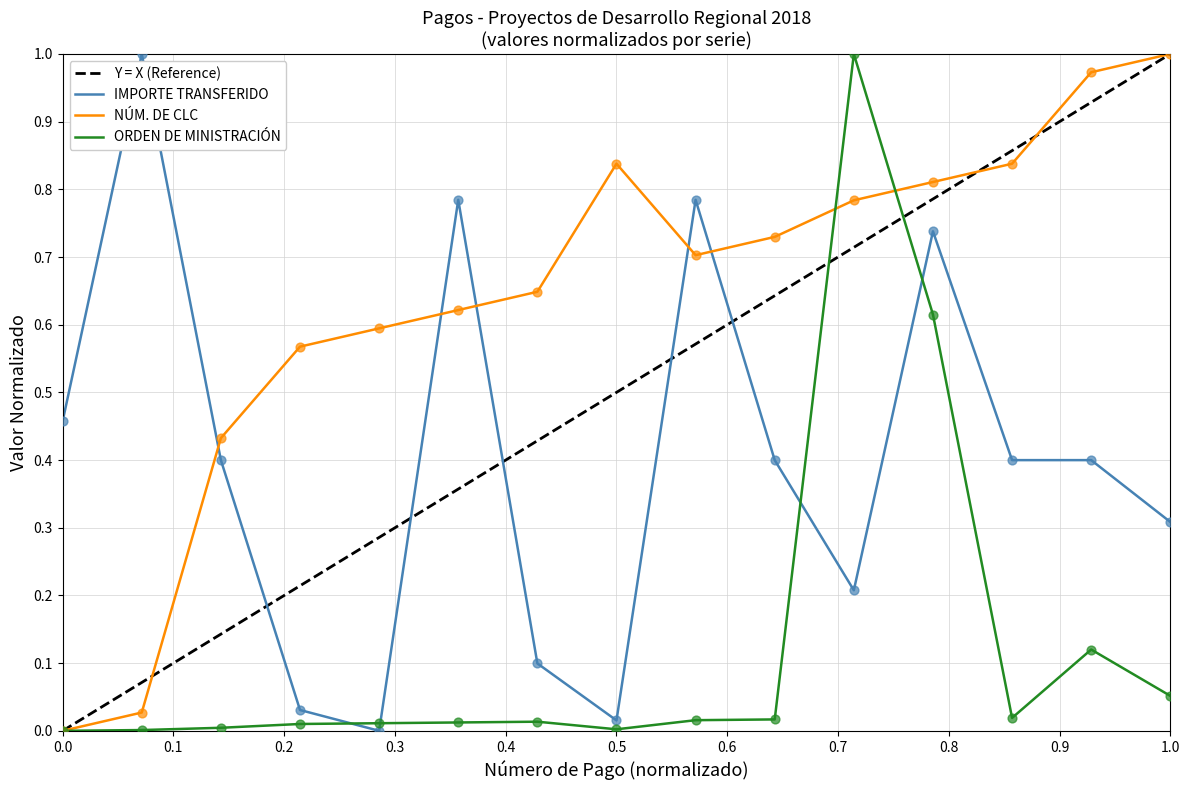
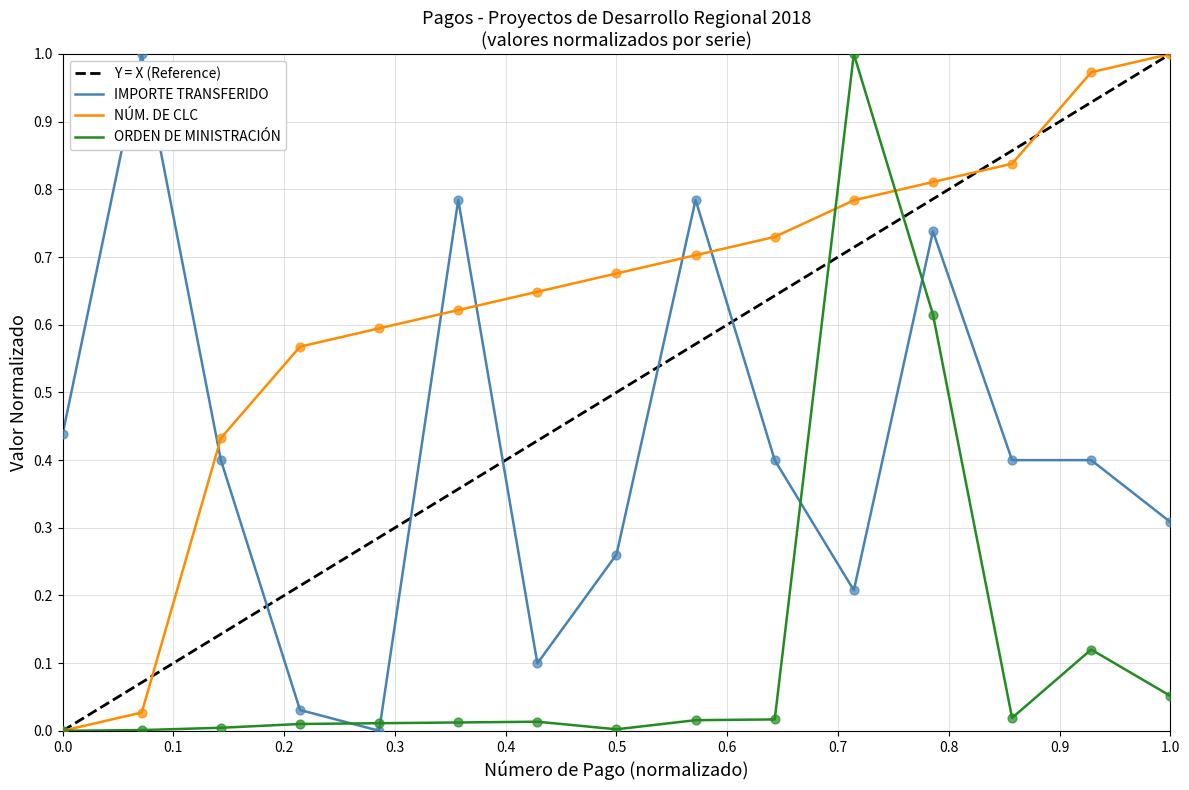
  {
    "IMPORTE TRANSFERIDO": {
-     "0.0": 0.46,
-     "0.5": 0.02,
+     "0.0": 0.44,
+     "0.5": 0.26,
      "1.0": 0.31
    },
    "NÚM. DE CLC": {
-     "0.5": 0.84
+     "0.5": 0.68
    },
    "ORDEN DE MINISTRACIÓN": {
      "0.5": 0.00,
      "1.0": 0.05
    }
  }
